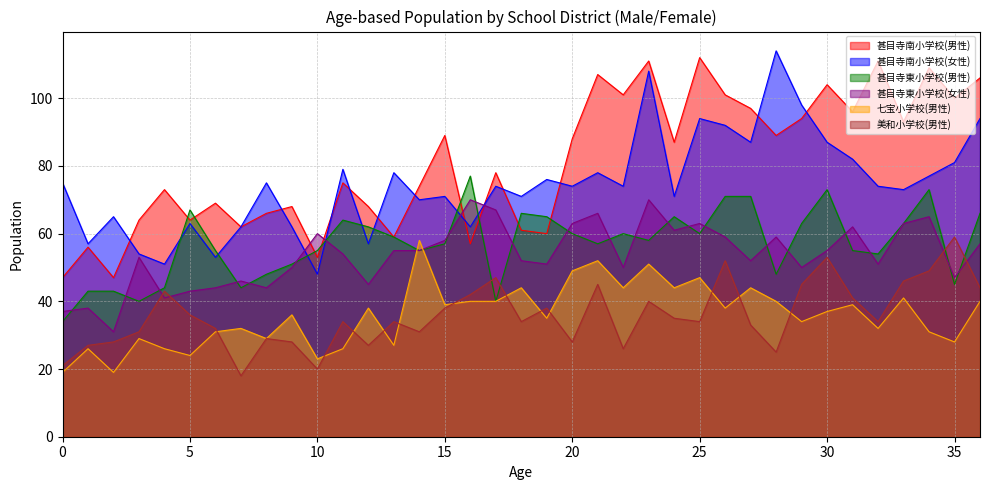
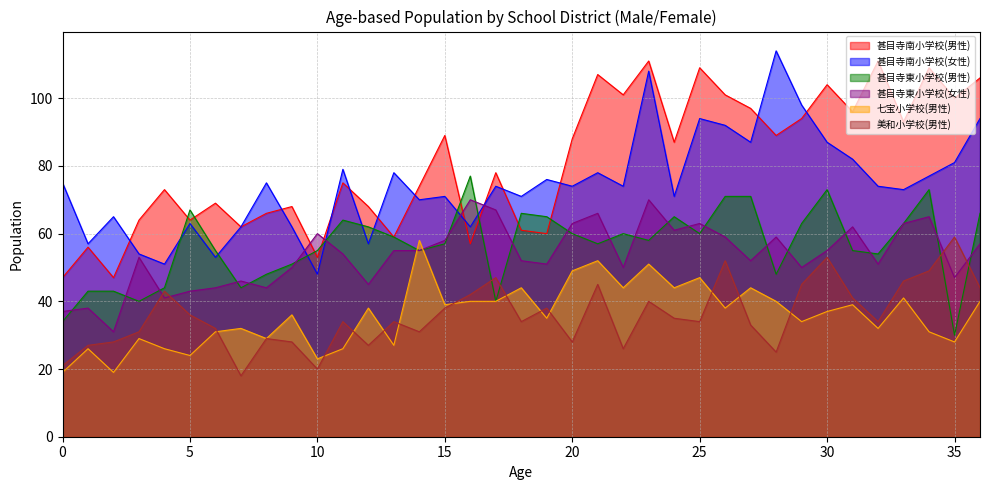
  {
    "甚目寺南小学校(男性)": {
      "0": 47,
      "5": 64,
      "10": 53,
      "15": 89,
      "20": 88,
-     "25": 112,
+     "25": 109,
      "30": 104
    },
    "甚目寺南小学校(女性)": {
      "0": 75,
      "5": 63,
      "10": 48,
      "15": 71,
      "20": 74,
      "25": 94,
      "30": 87,
      "35": 81
    },
    "甚目寺東小学校(男性)": {
      "0": 34,
      "5": 67,
      "10": 55,
      "15": 57,
      "20": 60,
      "25": 60,
      "30": 73,
-     "35": 45
+     "35": 30
    },
    "甚目寺東小学校(女性)": {
      "0": 37,
      "5": 43,
      "10": 60,
      "15": 58,
      "20": 63,
      "25": 63,
      "30": 55,
      "35": 47
    },
    "七宝小学校(男性)": {
      "0": 19,
      "5": 24,
      "10": 23,
      "15": 39,
      "20": 49,
      "25": 47,
      "30": 37,
      "35": 28
    },
    "美和小学校(男性)": {
      "0": 21,
      "5": 36,
      "10": 20,
      "15": 38,
      "20": 28,
      "25": 34,
      "30": 53,
      "35": 59
    }
  }
